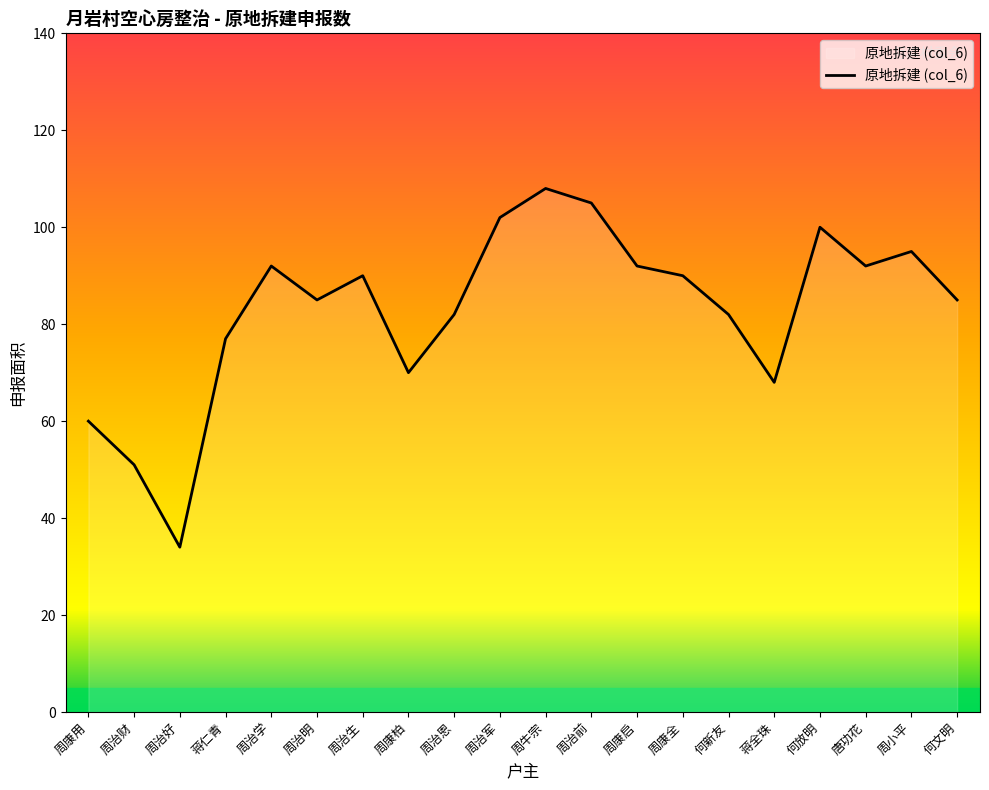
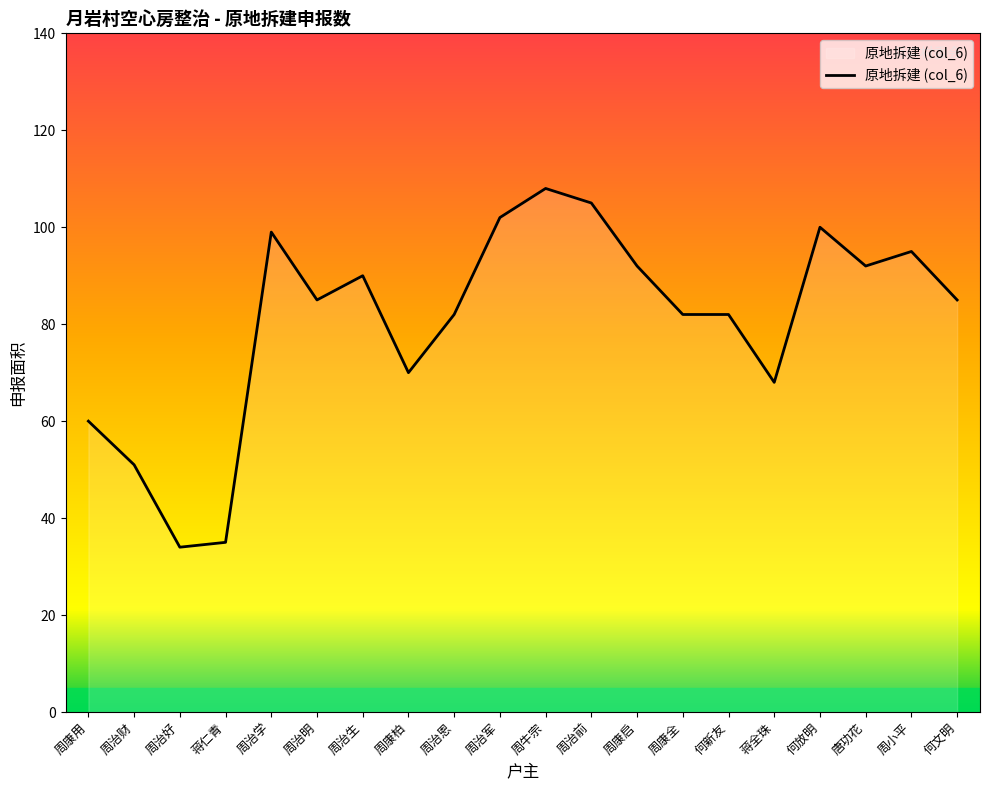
  {
    "周康用": 60,
    "周治财": 51,
    "周治好": 34,
-   "蒋仁青": 77,
-   "周治学": 92,
+   "蒋仁青": 35,
+   "周治学": 99,
    "周治明": 85,
    "周治生": 90,
    "周康柏": 70,
    "周治恩": 82,
    "周治军": 102,
    "周牛宗": 108,
    "周治前": 105,
    "周康启": 92,
-   "周康全": 90,
+   "周康全": 82,
    "何新友": 82,
    "蒋全珠": 68,
    "何放明": 100,
    "唐功花": 92,
    "周小平": 95,
    "何文明": 85
  }
